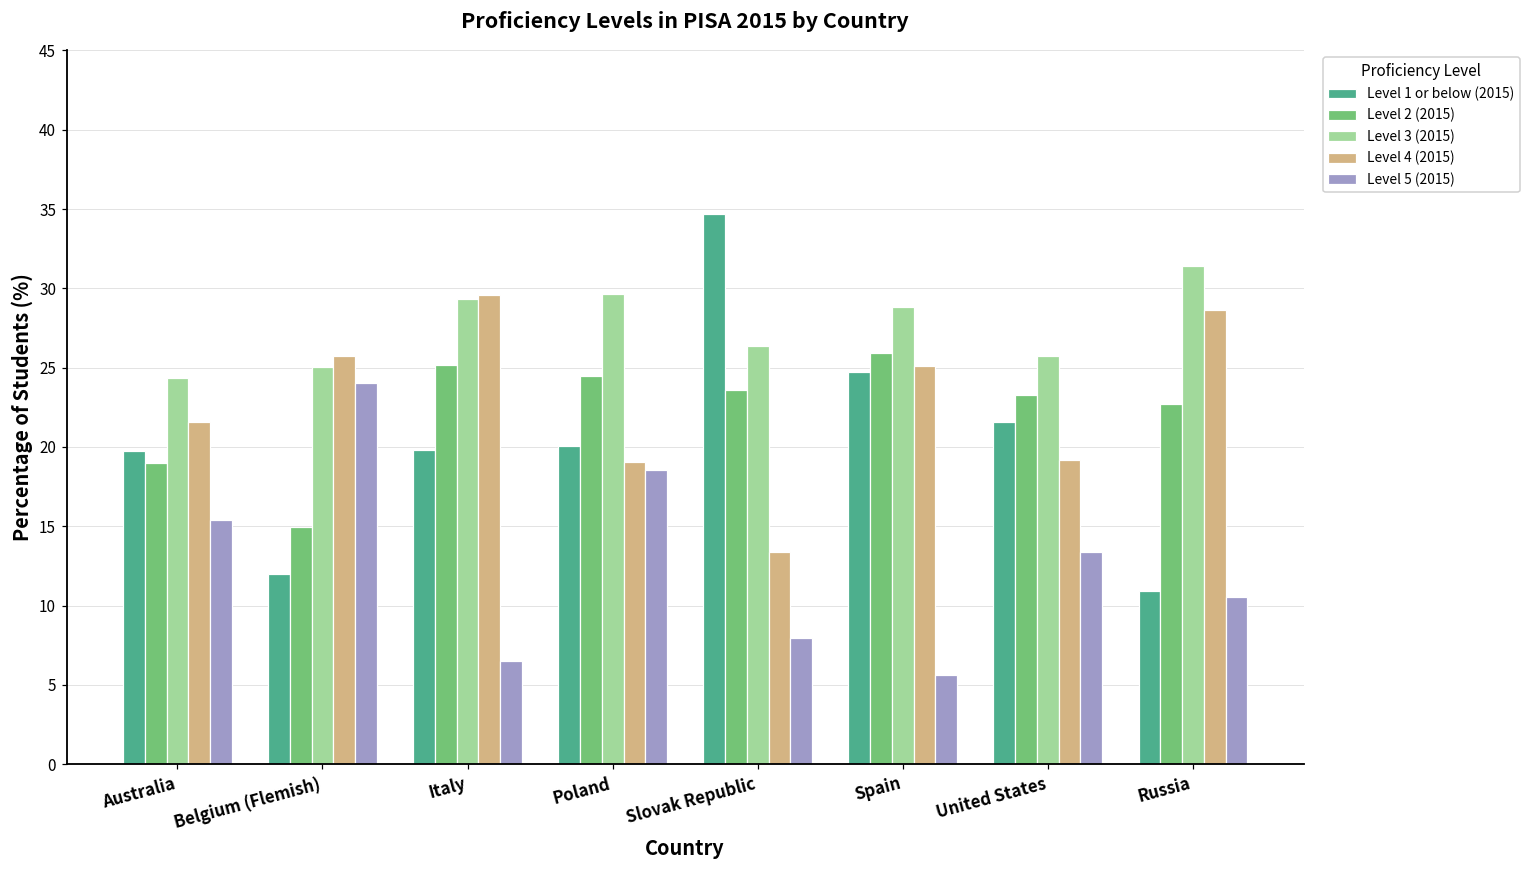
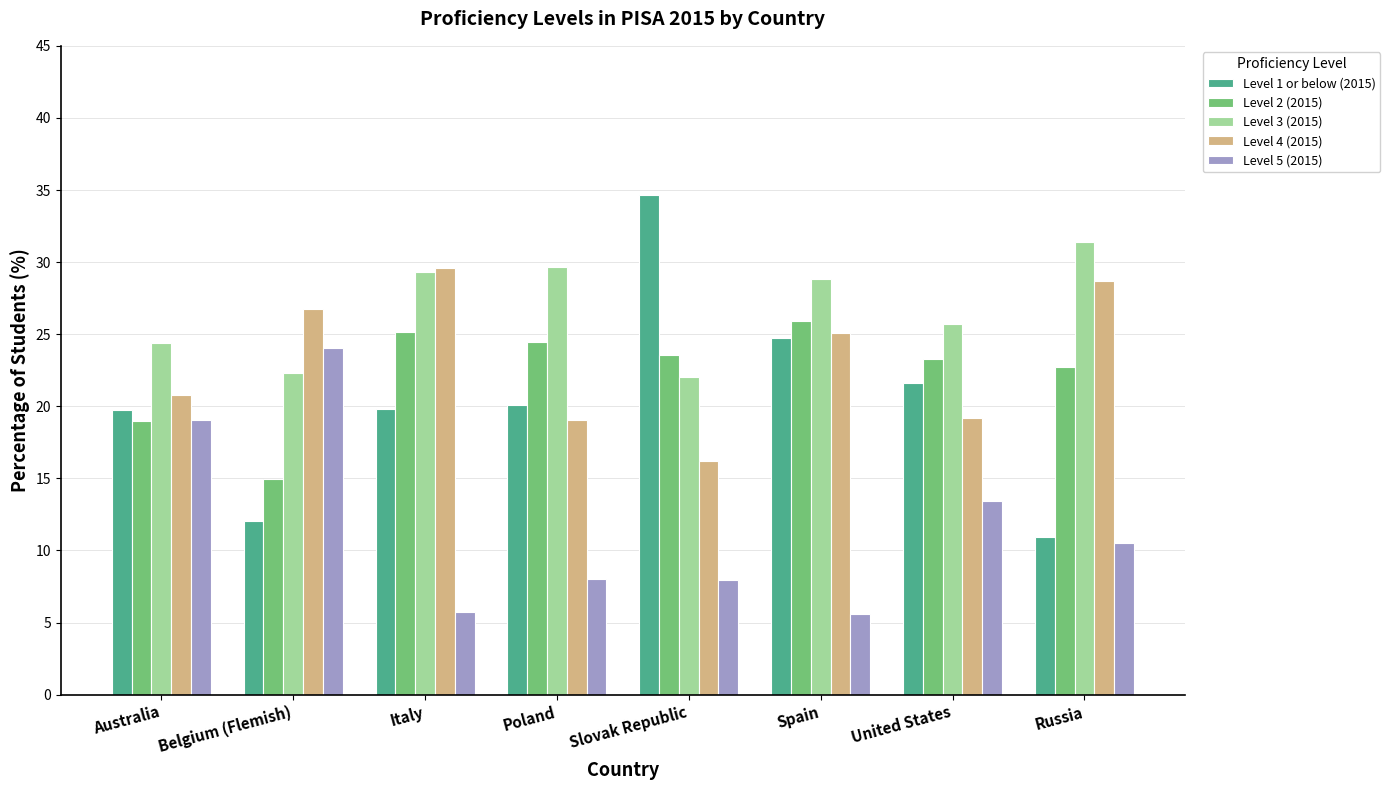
  {
    "Level 3 (2015)": {
      "Australia": 24.4,
-     "Belgium (Flemish)": 25.1,
+     "Belgium (Flemish)": 22.3,
      "Italy": 29.3,
      "Poland": 29.7,
-     "Slovak Republic": 26.4,
+     "Slovak Republic": 22.0,
      "Spain": 28.8,
      "United States": 25.7,
      "Russia": 31.4
    },
    "Level 4 (2015)": {
-     "Australia": 21.5,
-     "Belgium (Flemish)": 25.8,
+     "Australia": 20.8,
+     "Belgium (Flemish)": 26.7,
      "Italy": 29.6,
      "Poland": 19.0,
-     "Slovak Republic": 13.4,
+     "Slovak Republic": 16.2,
      "Spain": 25.1,
      "United States": 19.2,
      "Russia": 28.7
    },
    "Level 5 (2015)": {
-     "Australia": 15.4,
+     "Australia": 19.0,
      "Belgium (Flemish)": 24.0,
-     "Italy": 6.5,
-     "Poland": 18.6,
+     "Italy": 5.7,
+     "Poland": 8.0,
      "Slovak Republic": 7.9,
      "Spain": 5.6,
      "United States": 13.4,
      "Russia": 10.5
    }
  }
